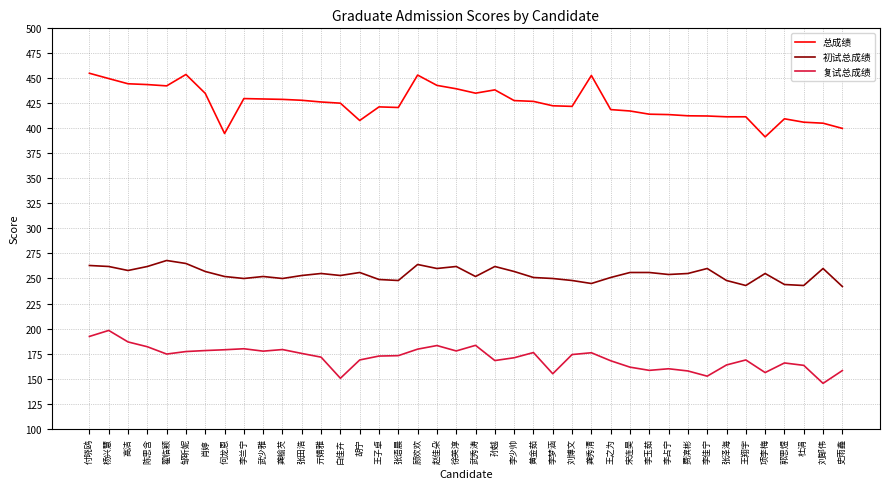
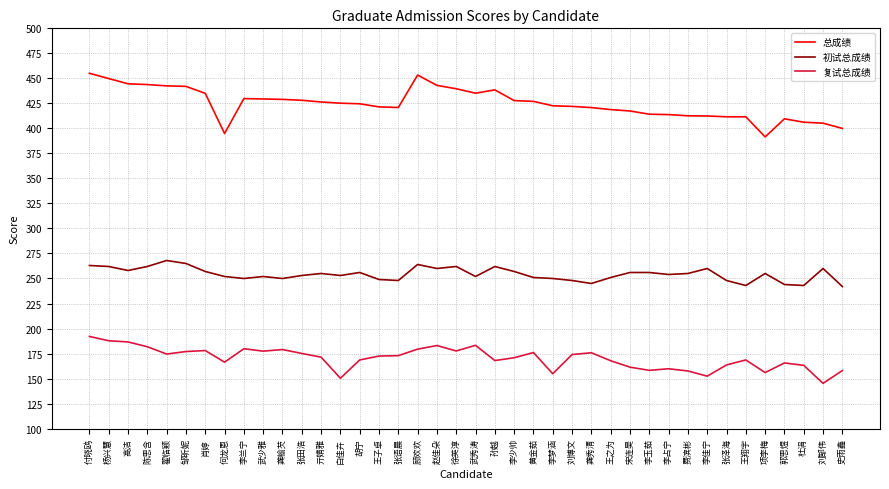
  {
    "总成绩": {
      "付晓鸥": 455,
      "杨兴慧": 450,
      "高洁": 445,
      "陈思含": 444,
      "翟临颖": 443,
-     "邹昕妮": 454,
+     "邹昕妮": 442,
      "肖婷": 435,
      "何龙恩": 395,
      "李兰宁": 430,
      "武少雅": 429,
      "龚榆芡": 429,
      "张田浩": 428,
      "亓婧雅": 426,
      "白佳卉": 425,
-     "胡宁": 408,
+     "胡宁": 425,
      "王子卓": 422,
      "张语晨": 421,
      "顾欢欢": 453,
      "赵佳朵": 443,
      "徐英淳": 440,
      "武秀涛": 435,
      "孙越": 439,
      "李少帅": 428,
      "黄金茹": 427,
      "李梦涵": 423,
      "刘博文": 422,
-     "龚秀清": 453,
+     "龚秀清": 421,
      "王之为": 419,
      "宋连昊": 417,
      "李玉茹": 414,
      "李占宁": 414,
      "费滨彬": 413,
      "李佳宁": 412,
      "张泽海": 412,
      "王翔宇": 412,
      "项李梅": 392,
      "郭思煜": 410,
      "杜涓": 406,
      "刘郜伟": 405,
      "史雨鑫": 400
    },
    "初试总成绩": {
      "付晓鸥": 263,
      "杨兴慧": 262,
      "高洁": 258,
      "陈思含": 262,
      "翟临颖": 268,
      "邹昕妮": 265,
      "肖婷": 257,
      "何龙恩": 252,
      "李兰宁": 250,
      "武少雅": 252,
      "龚榆芡": 250,
      "张田浩": 253,
      "亓婧雅": 255,
      "白佳卉": 253,
      "胡宁": 256,
      "王子卓": 249,
      "张语晨": 248,
      "顾欢欢": 264,
      "赵佳朵": 260,
      "徐英淳": 262,
      "武秀涛": 252,
      "孙越": 262,
      "李少帅": 257,
      "黄金茹": 251,
      "李梦涵": 250,
      "刘博文": 248,
      "龚秀清": 245,
      "王之为": 251,
      "宋连昊": 256,
      "李玉茹": 256,
      "李占宁": 254,
      "费滨彬": 255,
      "李佳宁": 260,
      "张泽海": 248,
      "王翔宇": 243,
      "项李梅": 255,
      "郭思煜": 244,
      "杜涓": 243,
      "刘郜伟": 260,
      "史雨鑫": 242
    },
    "复试总成绩": {
      "付晓鸥": 192,
-     "杨兴慧": 198,
+     "杨兴慧": 188,
      "高洁": 187,
      "陈思含": 182,
      "翟临颖": 175,
      "邹昕妮": 177,
      "肖婷": 178,
-     "何龙恩": 179,
+     "何龙恩": 166,
      "李兰宁": 180,
      "武少雅": 177,
      "龚榆芡": 179,
      "张田浩": 175,
      "亓婧雅": 171,
      "白佳卉": 150,
      "胡宁": 169,
      "王子卓": 173,
      "张语晨": 173,
      "顾欢欢": 179,
      "赵佳朵": 183,
      "徐英淳": 178,
      "武秀涛": 183,
      "孙越": 168,
      "李少帅": 171,
      "黄金茹": 176,
      "李梦涵": 155,
      "刘博文": 174,
      "龚秀清": 176,
      "王之为": 168,
      "宋连昊": 161,
      "李玉茹": 158,
      "李占宁": 160,
      "费滨彬": 158,
      "李佳宁": 152,
      "张泽海": 164,
      "王翔宇": 169,
      "项李梅": 156,
      "郭思煜": 166,
      "杜涓": 163,
      "刘郜伟": 145,
      "史雨鑫": 158
    }
  }
